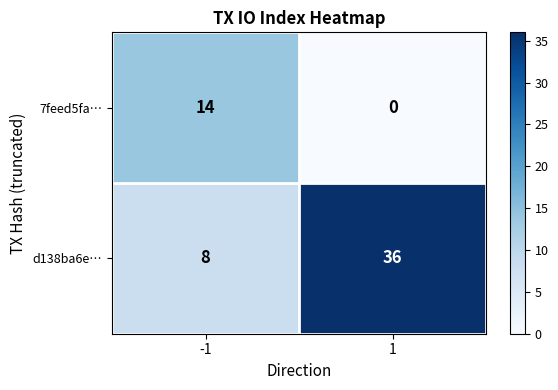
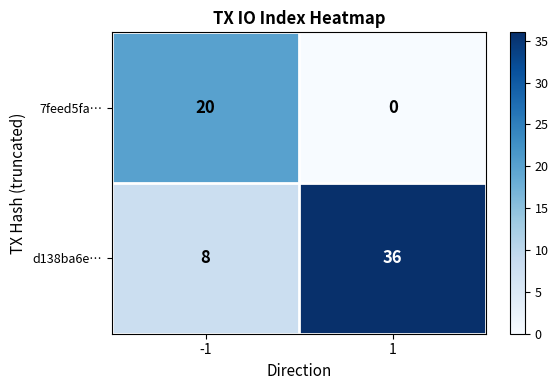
  {
    "7feed5fa…": {
-     "-1": 14,
+     "-1": 20,
      "1": 0
    },
    "d138ba6e…": {
      "-1": 8,
      "1": 36
    }
  }
